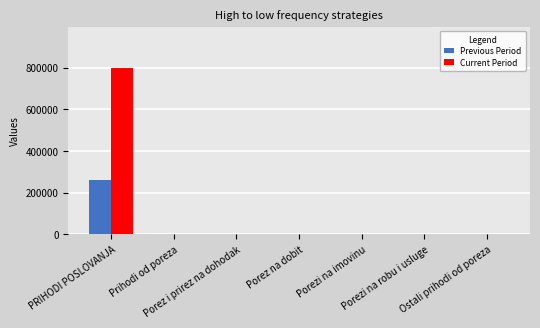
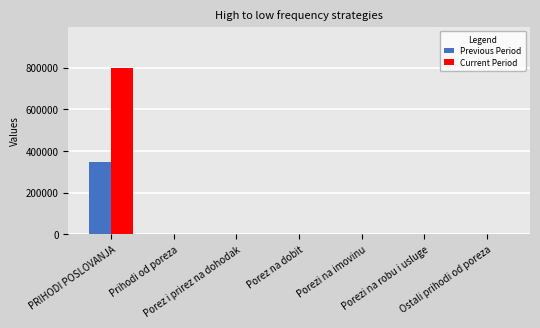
  {
    "Previous Period": {
-     "PRIHODI POSLOVANJA": 260000,
+     "PRIHODI POSLOVANJA": 350000,
      "Prihodi od poreza": 0,
      "Porez i prirez na dohodak": 0,
      "Porez na dobit": 0,
      "Porezi na imovinu": 0,
      "Porezi na robu i usluge": 0,
      "Ostali prihodi od poreza": 0
    },
    "Current Period": {
      "PRIHODI POSLOVANJA": 800000,
      "Prihodi od poreza": 0,
      "Porez i prirez na dohodak": 0,
      "Porez na dobit": 0,
      "Porezi na imovinu": 0,
      "Porezi na robu i usluge": 0,
      "Ostali prihodi od poreza": 0
    }
  }
